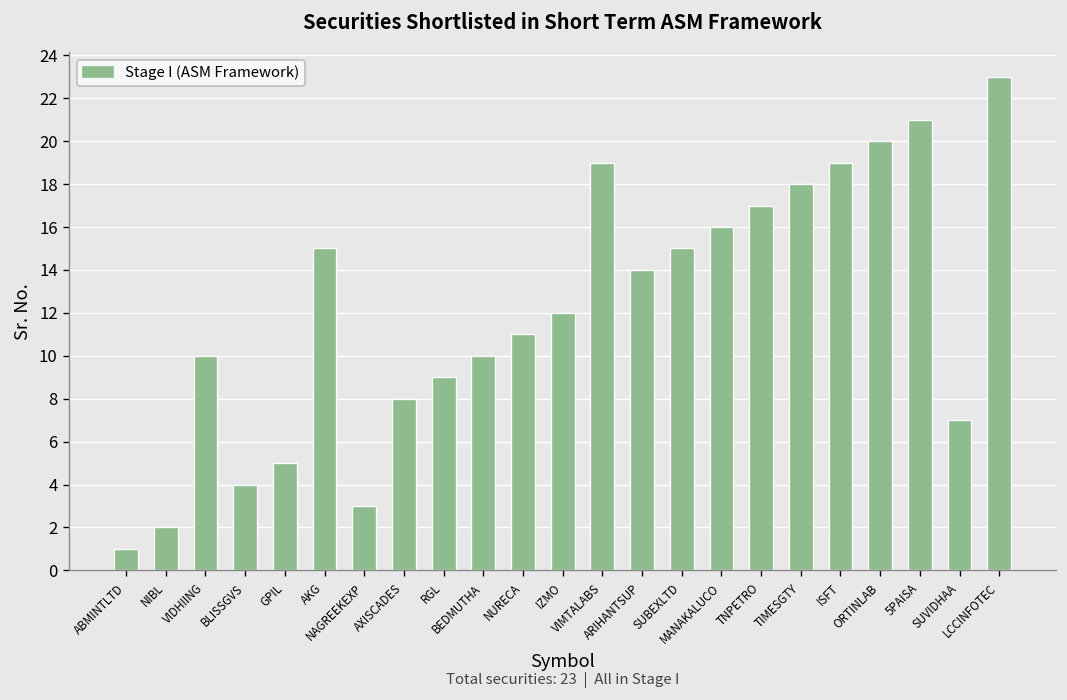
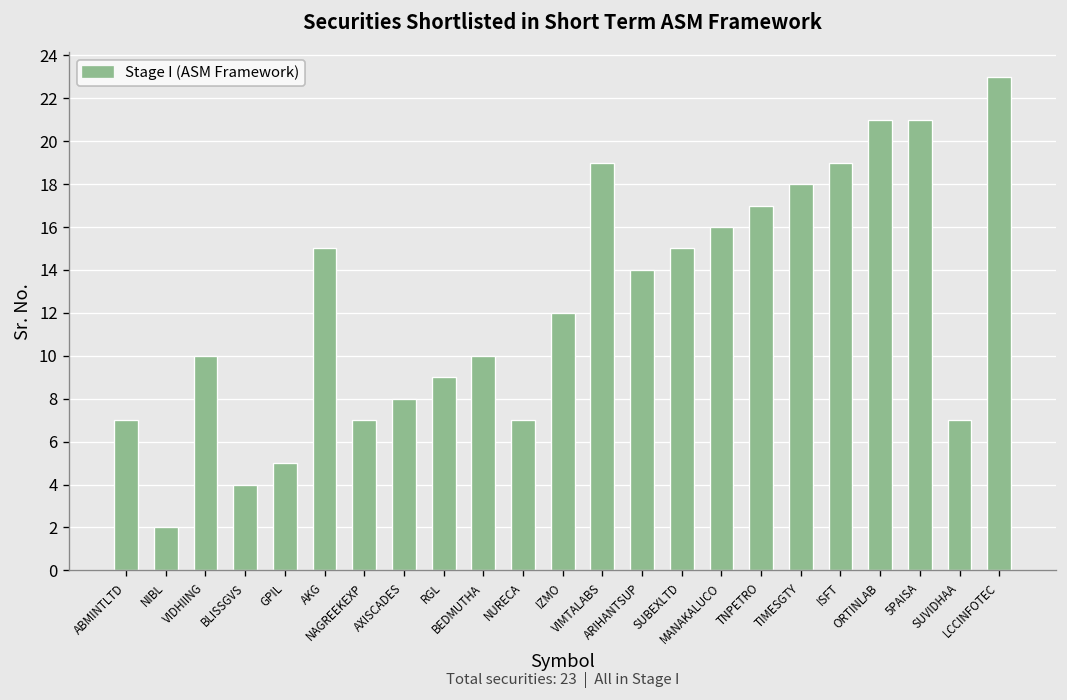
  {
-   "ABMINTLTD": 1,
+   "ABMINTLTD": 7,
    "NIBL": 2,
    "VIDHIING": 10,
    "BLISSGVS": 4,
    "GPIL": 5,
    "AKG": 15,
-   "NAGREEKEXP": 3,
+   "NAGREEKEXP": 7,
    "AXISCADES": 8,
    "RGL": 9,
    "BEDMUTHA": 10,
-   "NURECA": 11,
+   "NURECA": 7,
    "IZMO": 12,
    "VIMTALABS": 19,
    "ARIHANTSUP": 14,
    "SUBEXLTD": 15,
    "MANAKALUCO": 16,
    "TNPETRO": 17,
    "TIMESGTY": 18,
    "ISFT": 19,
-   "ORTINLAB": 20,
+   "ORTINLAB": 21,
    "5PAISA": 21,
    "SUVIDHAA": 7,
    "LCCINFOTEC": 23
  }
